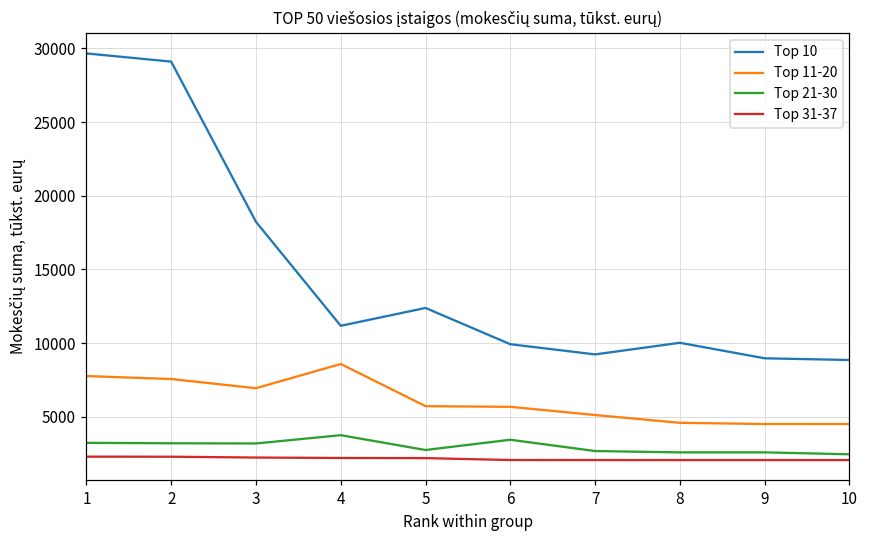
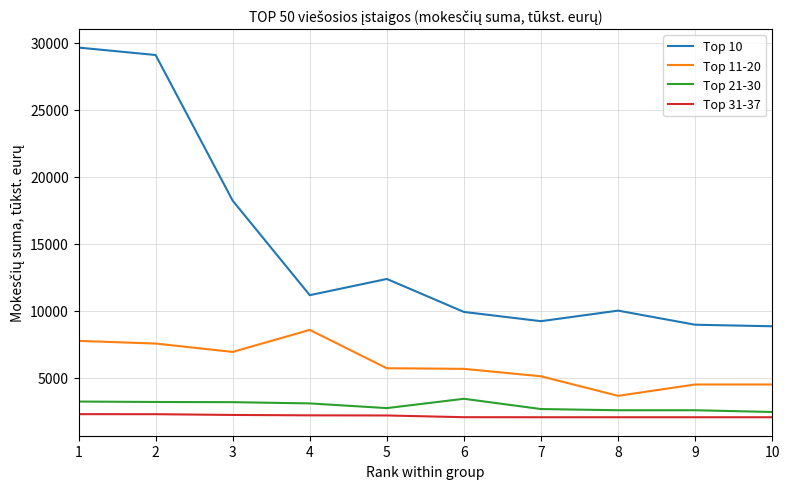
  {
    "Top 10": {
      "1": 29700,
      "2": 29100,
      "3": 18200,
      "4": 11200,
      "5": 12400,
      "6": 9900,
      "7": 9200,
      "8": 10000,
      "9": 9000,
      "10": 8900
    },
    "Top 11-20": {
      "1": 7800,
      "2": 7600,
      "3": 6900,
      "4": 8600,
      "5": 5700,
      "6": 5700,
      "7": 5100,
-     "8": 4600,
+     "8": 3700,
      "9": 4500,
      "10": 4500
    },
    "Top 21-30": {
      "1": 3200,
      "2": 3200,
      "3": 3200,
-     "4": 3700,
+     "4": 3100,
      "5": 2700,
      "6": 3400,
      "7": 2700,
      "8": 2600,
      "9": 2600,
      "10": 2500
    },
    "Top 31-37": {
      "1": 2300,
      "2": 2300,
      "3": 2200,
      "4": 2200,
      "5": 2200,
      "6": 2100,
      "7": 2100,
      "8": 2100,
      "9": 2100,
      "10": 2100
    }
  }
